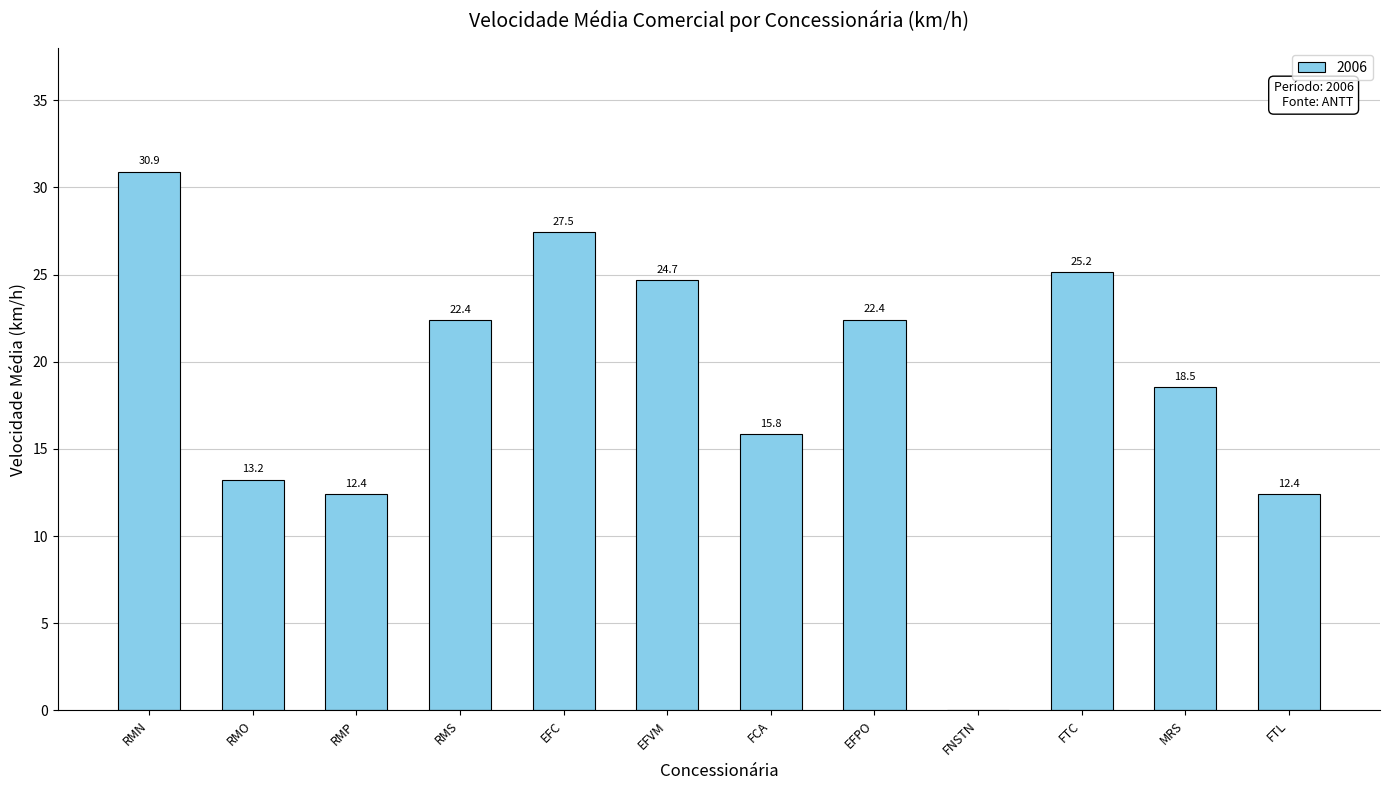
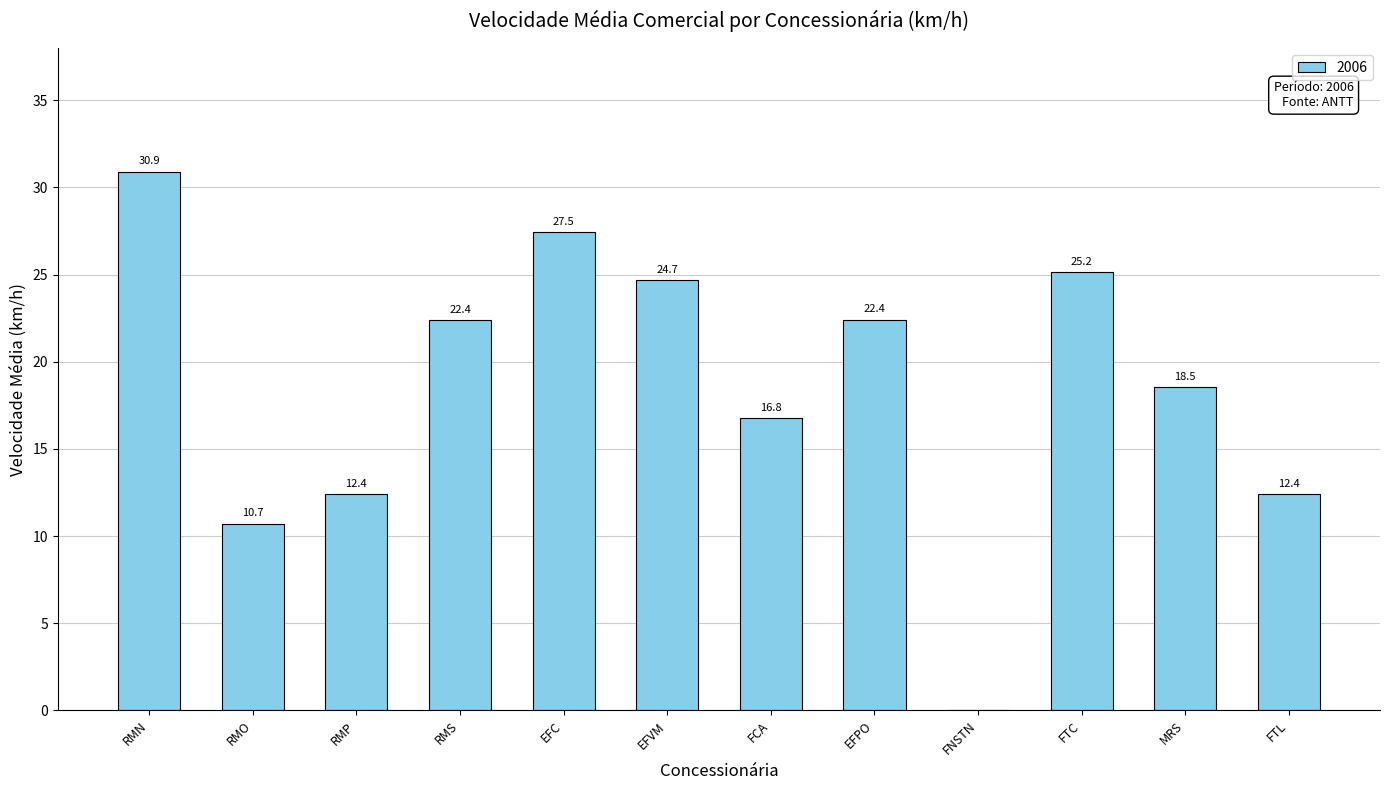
  {
    "RMN": 30.9,
-   "RMO": 13.2,
+   "RMO": 10.7,
    "RMP": 12.4,
    "RMS": 22.4,
    "EFC": 27.5,
    "EFVM": 24.7,
-   "FCA": 15.8,
+   "FCA": 16.8,
    "EFPO": 22.4,
    "FTC": 25.2,
    "MRS": 18.5,
    "FTL": 12.4
  }
